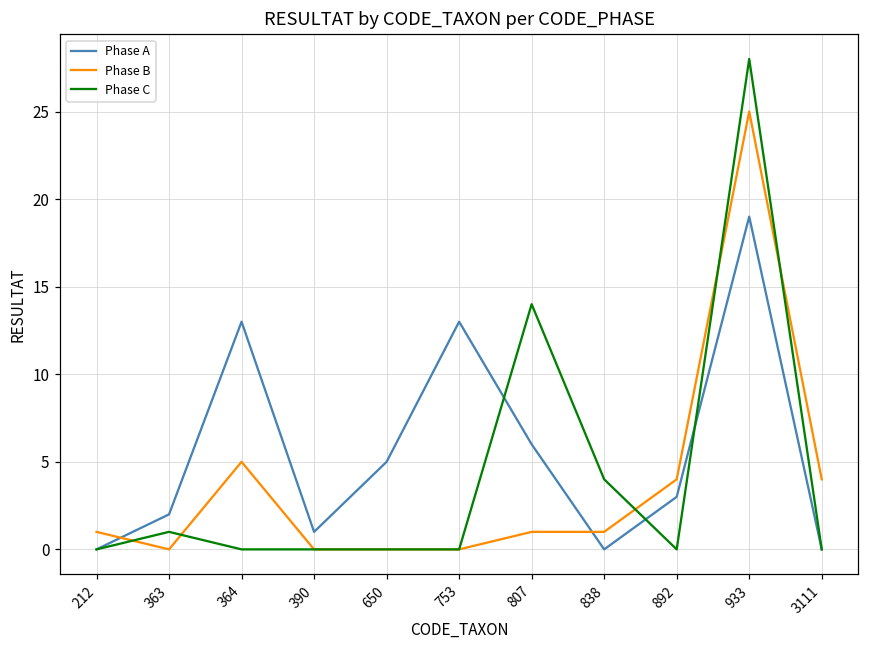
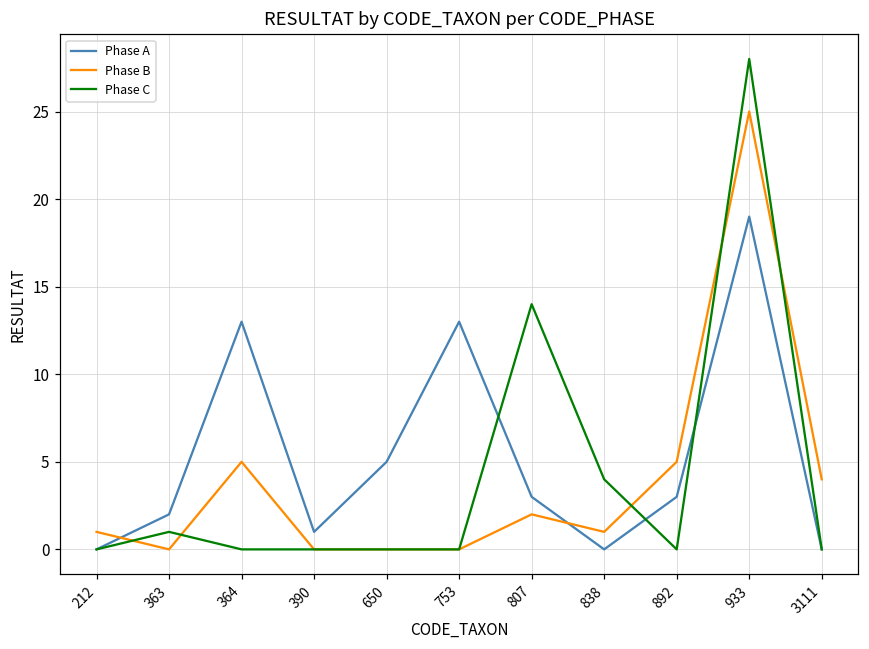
  {
    "Phase A": {
      "363": 2,
      "364": 13,
      "390": 1,
      "650": 5,
      "753": 13,
-     "807": 6,
+     "807": 3,
      "838": 0,
      "892": 3,
      "933": 19
    },
    "Phase B": {
      "212": 1,
      "363": 0,
      "364": 5,
-     "807": 1,
+     "807": 2,
      "838": 1,
-     "892": 4,
+     "892": 5,
      "933": 25,
      "3111": 4
    },
    "Phase C": {
      "363": 1,
      "364": 0,
      "807": 14,
      "838": 4,
      "892": 0,
      "933": 28
    }
  }
